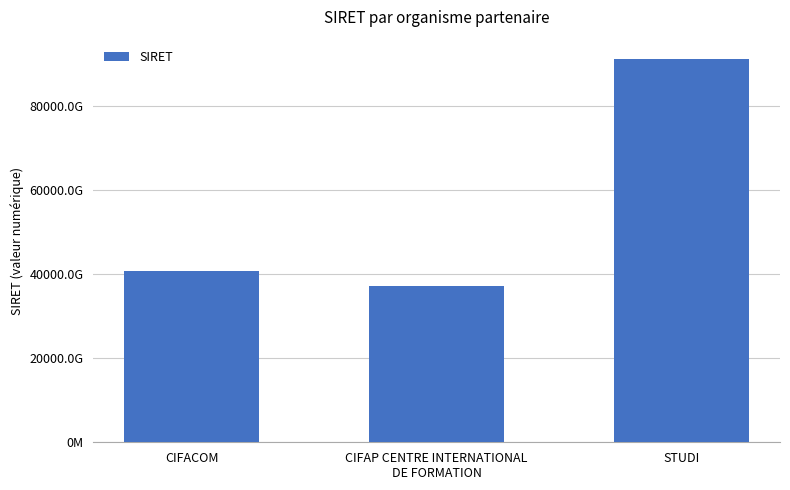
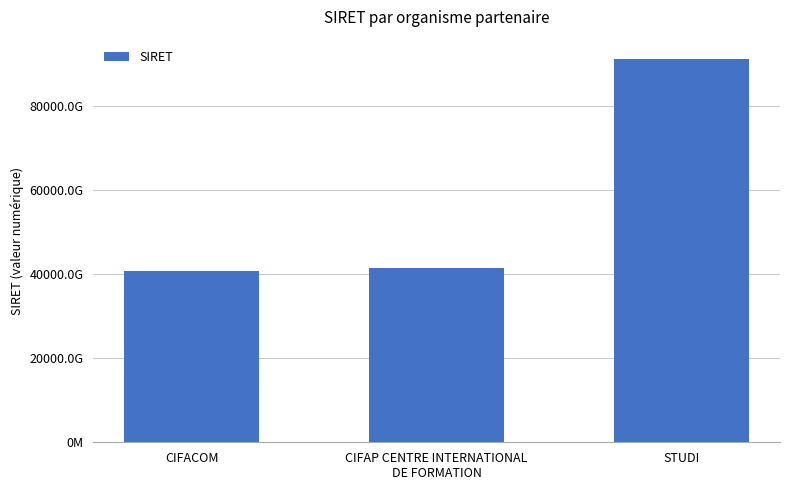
  {
    "CIFACOM": 41000000000000,
-   "CIFAP CENTRE INTERNATIONAL DE FORMATION": 37000000000000,
+   "CIFAP CENTRE INTERNATIONAL DE FORMATION": 41000000000000,
    "STUDI": 91000000000000
  }
